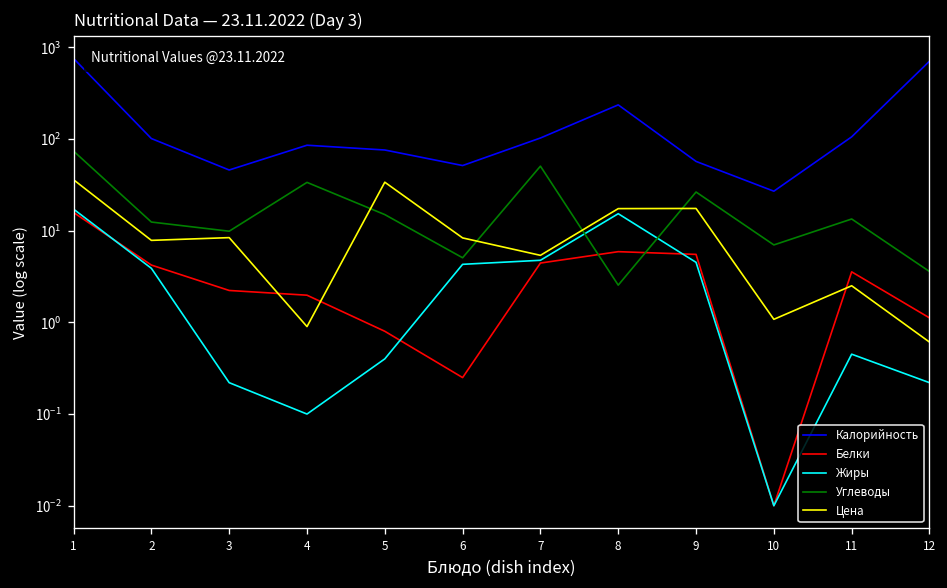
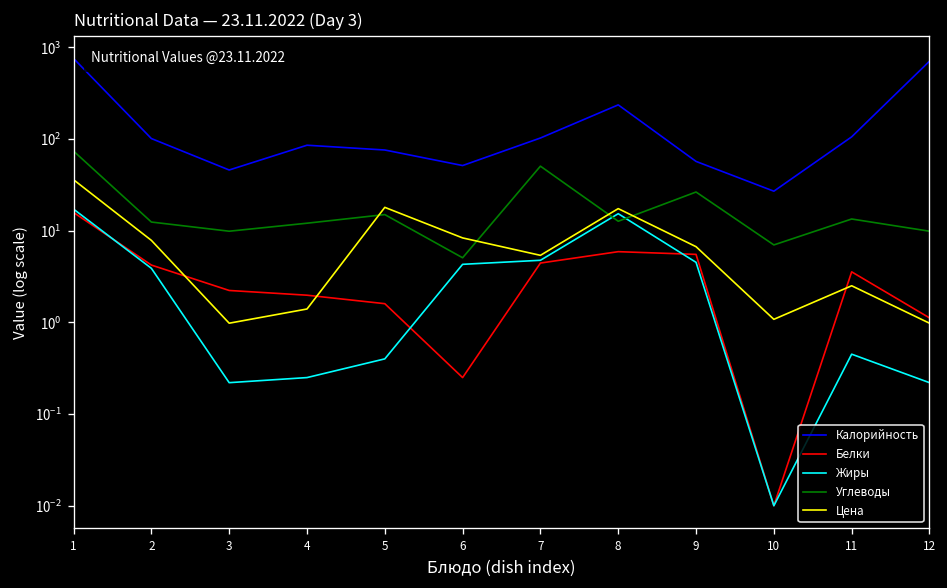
  {
    "Калорийность": {
      "2": 100,
      "3": 50,
      "4": 90,
      "5": 80,
      "6": 50,
      "7": 100,
      "8": 240,
      "9": 60,
      "10": 27,
      "11": 110,
      "12": 700
    },
    "Белки": {
      "1": 16,
      "2": 4,
      "3": 2.2,
      "4": 2.0,
-     "5": 0.8,
+     "5": 1.6,
      "6": 0.25,
      "8": 6,
      "9": 6,
      "11": 4,
      "12": 1.1
    },
    "Жиры": {
      "1": 17,
      "2": 4,
      "3": 0.22,
-     "4": 0.10,
+     "4": 0.25,
      "5": 0.4,
      "6": 4,
      "8": 15,
      "9": 5,
      "11": 0.5,
      "12": 0.22
    },
    "Углеводы": {
      "1": 70,
      "2": 12,
      "3": 10,
-     "4": 30,
+     "4": 12,
      "5": 15,
      "6": 5,
      "7": 50,
-     "8": 2.6,
+     "8": 13,
      "9": 26,
      "10": 7,
      "11": 13,
-     "12": 4
+     "12": 10
    },
    "Цена": {
      "1": 40,
      "2": 8,
-     "3": 8,
-     "4": 0.9,
-     "5": 30,
+     "3": 1.0,
+     "4": 1.4,
+     "5": 18,
      "6": 8,
      "7": 5,
      "8": 17,
-     "9": 18,
+     "9": 7,
      "10": 1.1,
      "11": 2.5,
-     "12": 0.6
+     "12": 1.0
    }
  }
